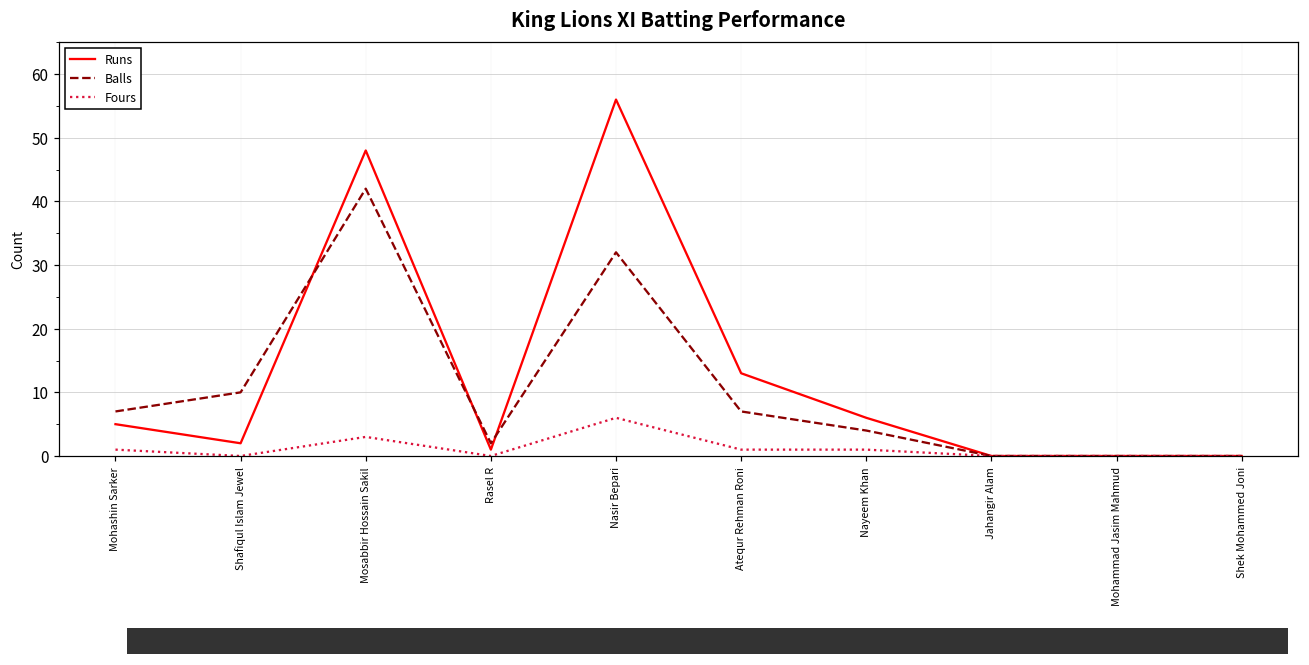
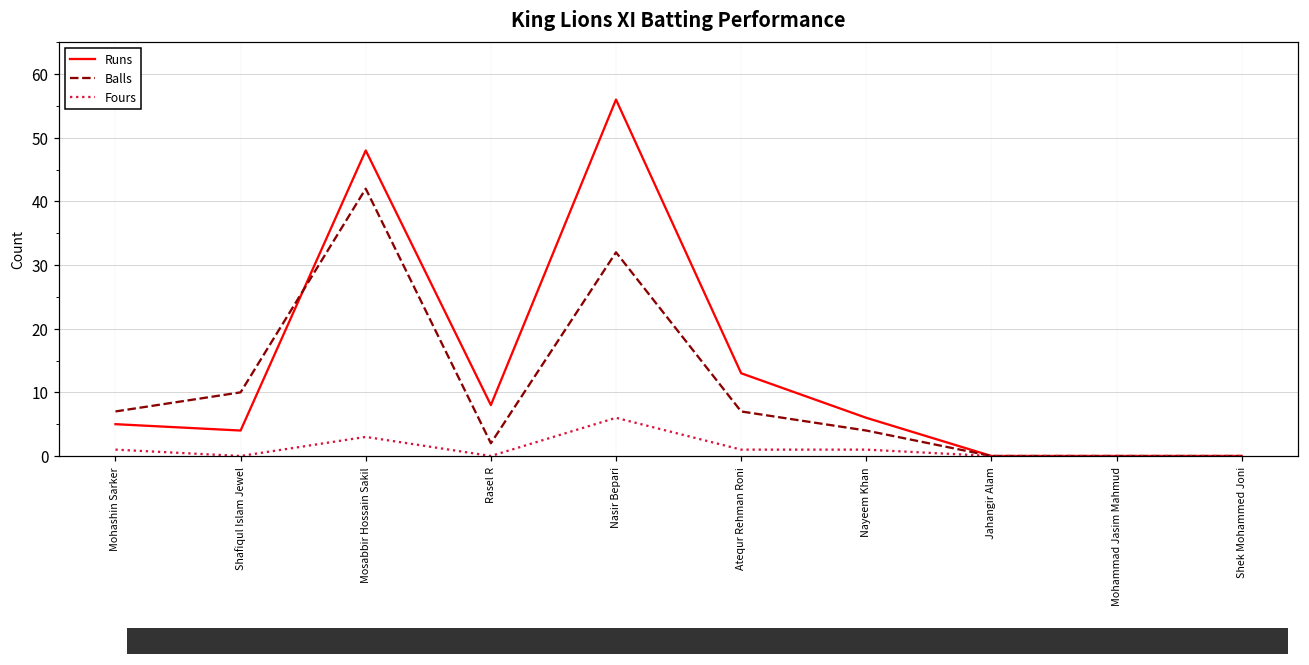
  {
    "Runs": {
      "Mohashin Sarker": 5,
-     "Shafiqul Islam Jewel": 2,
+     "Shafiqul Islam Jewel": 4,
      "Mosabbir Hossain Sakil": 48,
-     "Rasel R": 1,
+     "Rasel R": 8,
      "Nasir Bepari": 56,
      "Atequr Rehman Roni": 13,
      "Nayeem Khan": 6
    },
    "Balls": {
      "Mohashin Sarker": 7,
      "Shafiqul Islam Jewel": 10,
      "Mosabbir Hossain Sakil": 42,
      "Rasel R": 2,
      "Nasir Bepari": 32,
      "Atequr Rehman Roni": 7,
      "Nayeem Khan": 4
    },
    "Fours": {
      "Mohashin Sarker": 1,
      "Shafiqul Islam Jewel": 0,
      "Mosabbir Hossain Sakil": 3,
      "Rasel R": 0,
      "Nasir Bepari": 6,
      "Atequr Rehman Roni": 1,
      "Nayeem Khan": 1
    }
  }
